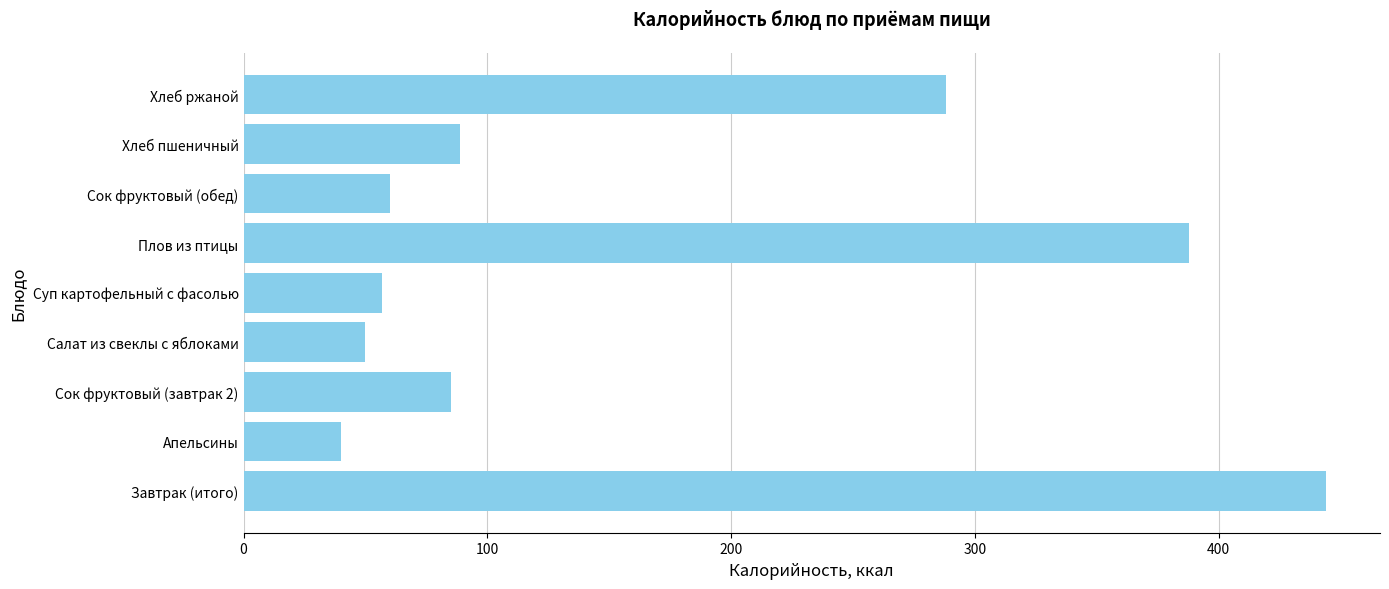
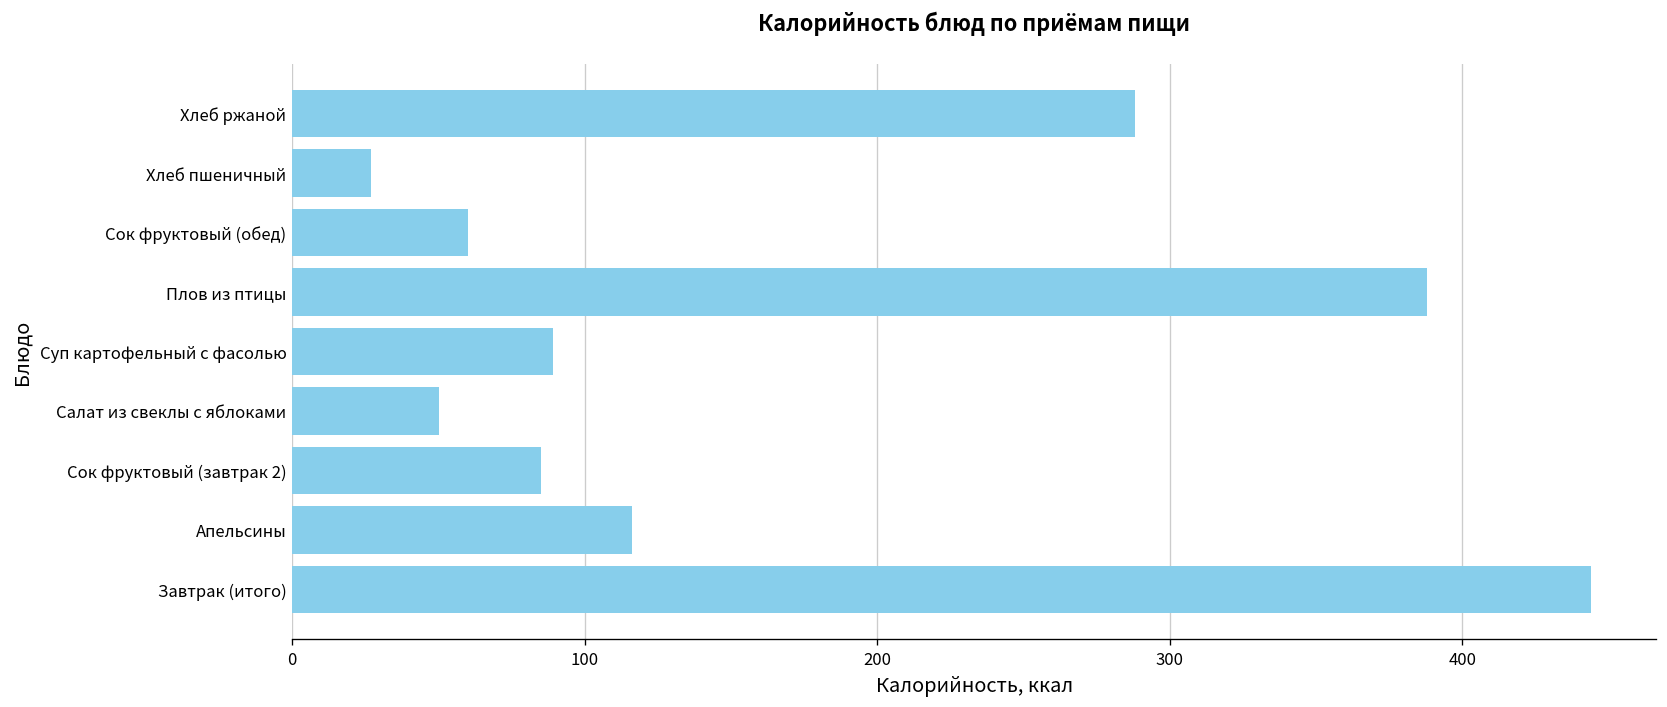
  {
    "Хлеб ржаной": 288,
-   "Хлеб пшеничный": 89,
+   "Хлеб пшеничный": 27,
    "Сок фруктовый (обед)": 60,
    "Плов из птицы": 388,
-   "Суп картофельный с фасолью": 57,
+   "Суп картофельный с фасолью": 89,
    "Салат из свеклы с яблоками": 50,
    "Сок фруктовый (завтрак 2)": 85,
-   "Апельсины": 40,
+   "Апельсины": 116,
    "Завтрак (итого)": 444
  }
